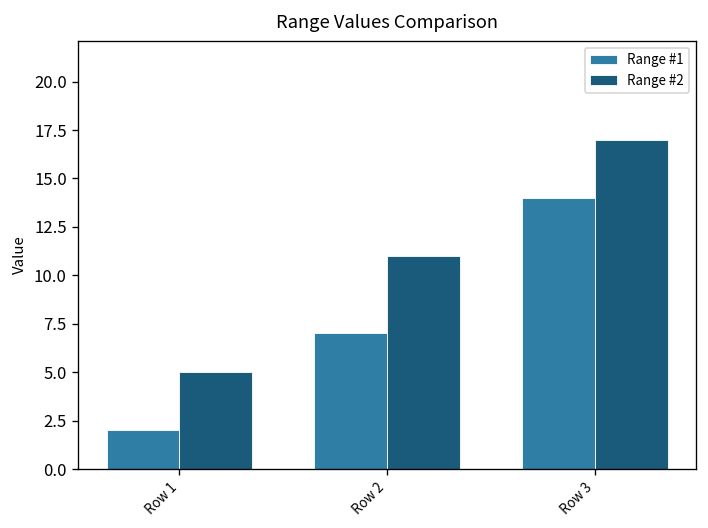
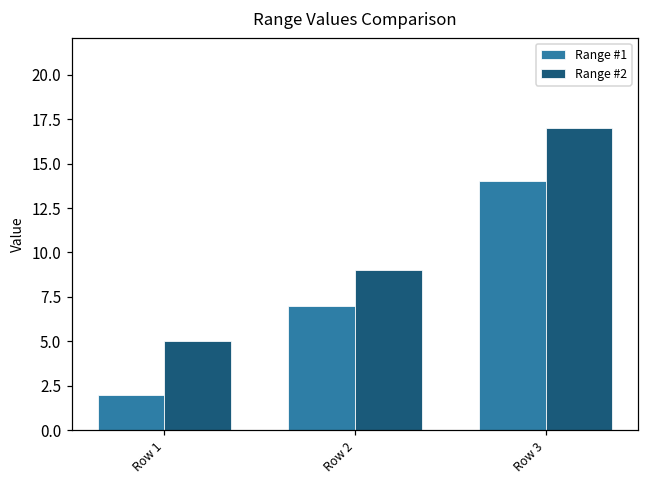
  {
    "Range #1": {
      "Row 1": 2,
      "Row 2": 7,
      "Row 3": 14
    },
    "Range #2": {
      "Row 1": 5,
-     "Row 2": 11,
+     "Row 2": 9,
      "Row 3": 17
    }
  }
